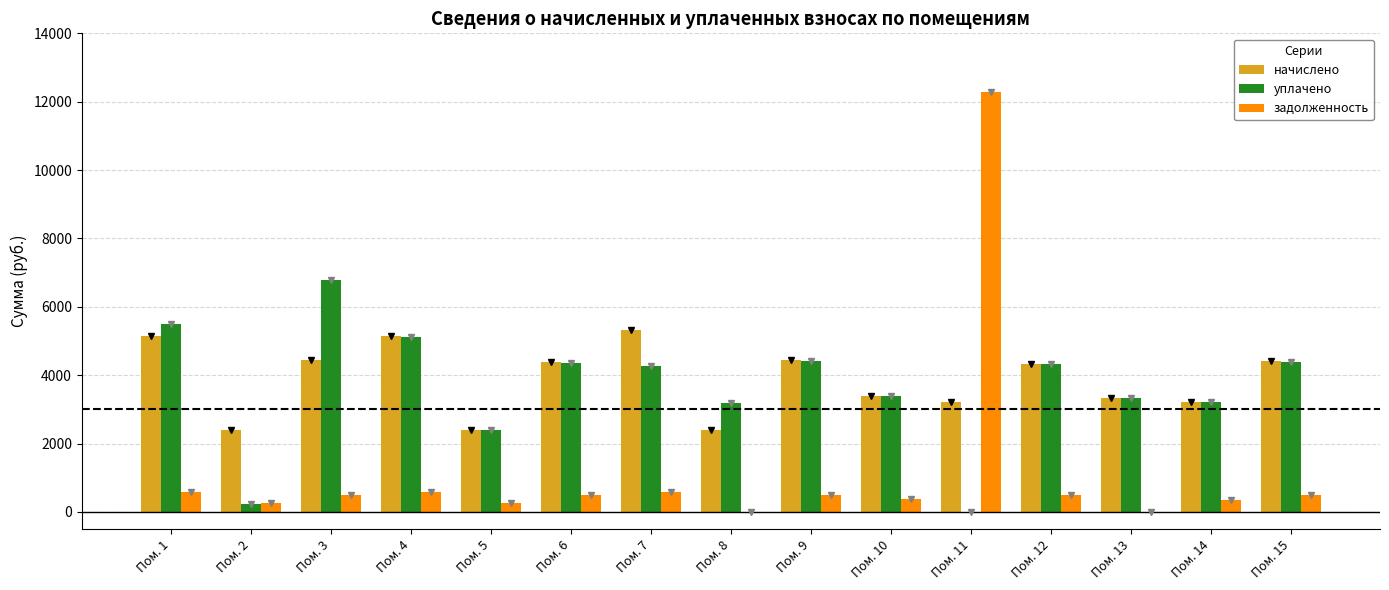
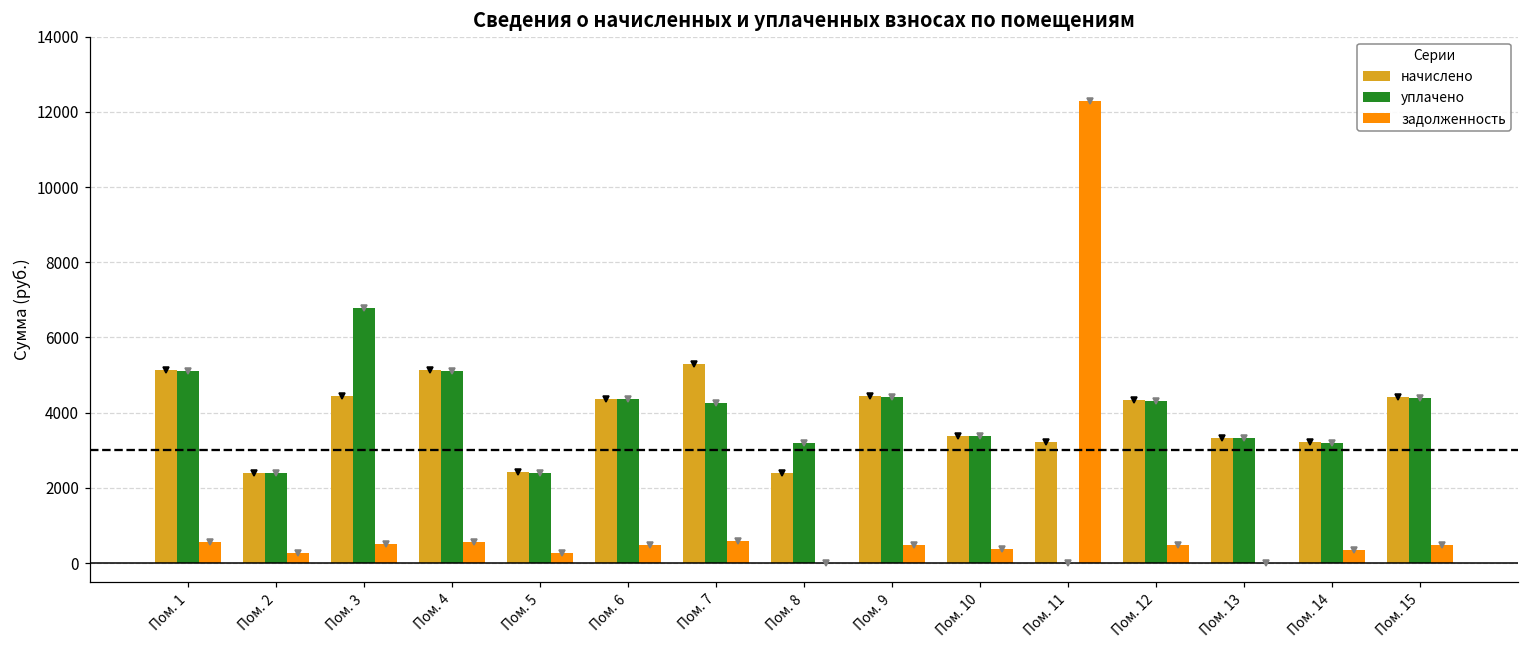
  {
    "уплачено": {
-     "Пом. 1": 5500,
-     "Пом. 2": 200,
+     "Пом. 1": 5100,
+     "Пом. 2": 2400,
      "Пом. 3": 6800,
      "Пом. 4": 5100,
      "Пом. 5": 2400,
      "Пом. 6": 4400,
      "Пом. 7": 4300,
      "Пом. 8": 3200,
      "Пом. 9": 4400,
      "Пом. 10": 3400,
      "Пом. 11": 0,
      "Пом. 12": 4300,
      "Пом. 13": 3300,
      "Пом. 14": 3200,
      "Пом. 15": 4400
    }
  }
